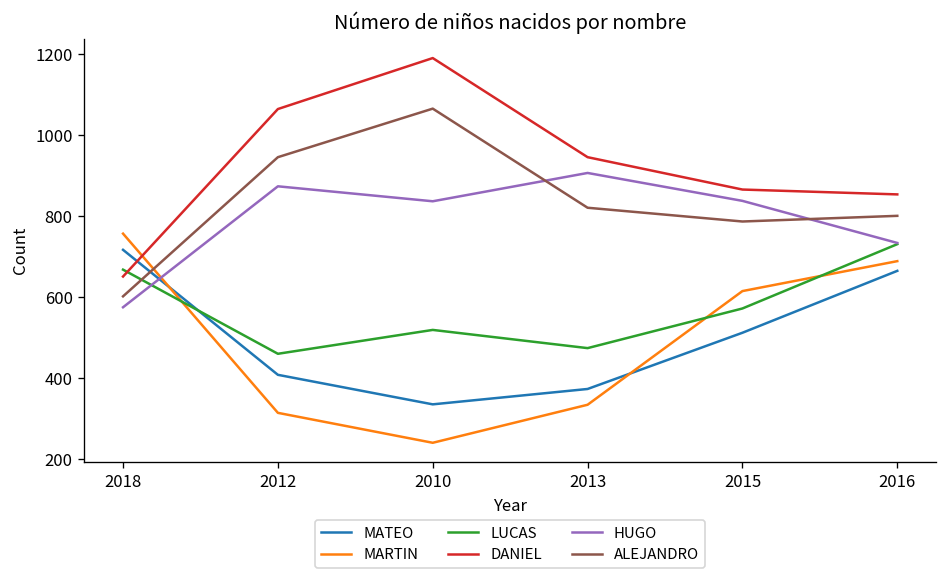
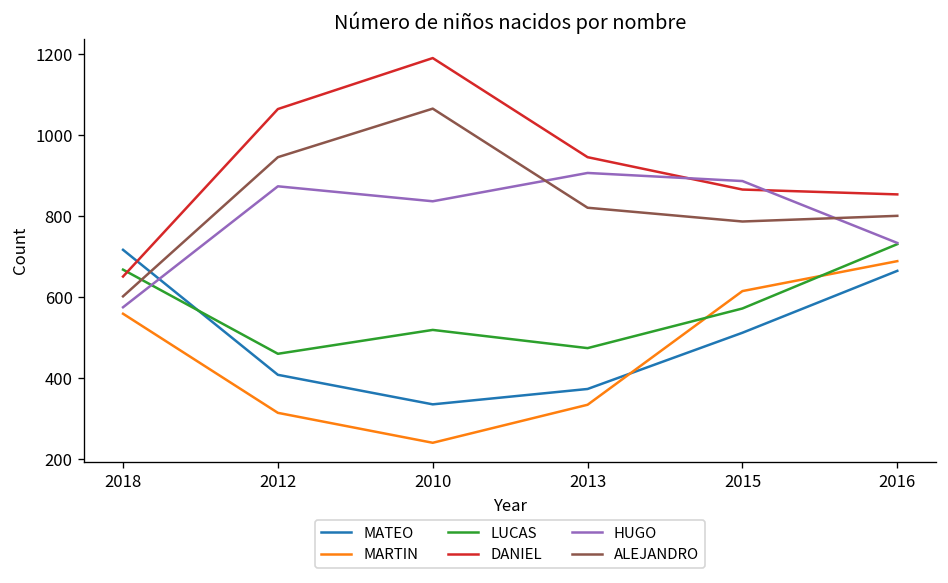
  {
    "MATEO": {
      "2018": 720,
      "2012": 410,
      "2010": 340,
      "2013": 370,
      "2015": 510,
      "2016": 670
    },
    "MARTIN": {
-     "2018": 760,
+     "2018": 560,
      "2012": 310,
      "2010": 240,
      "2013": 330,
      "2015": 620,
      "2016": 690
    },
    "LUCAS": {
      "2018": 670,
      "2012": 460,
      "2010": 520,
      "2013": 470,
      "2015": 570
    },
    "DANIEL": {
      "2018": 650,
      "2012": 1070,
      "2010": 1190,
      "2013": 950,
      "2015": 870,
      "2016": 850
    },
    "HUGO": {
      "2018": 580,
      "2012": 870,
      "2010": 840,
      "2013": 910,
-     "2015": 840
+     "2015": 890
    },
    "ALEJANDRO": {
      "2018": 600,
      "2012": 950,
      "2010": 1070,
      "2013": 820,
      "2015": 790,
      "2016": 800
    }
  }
